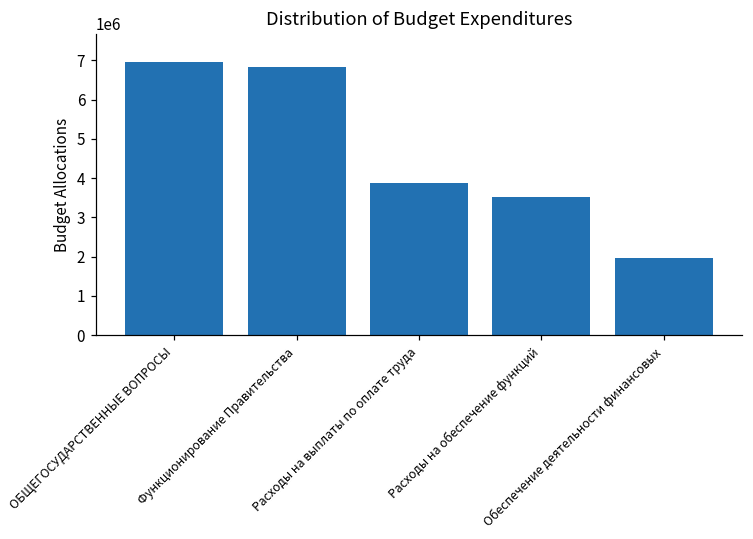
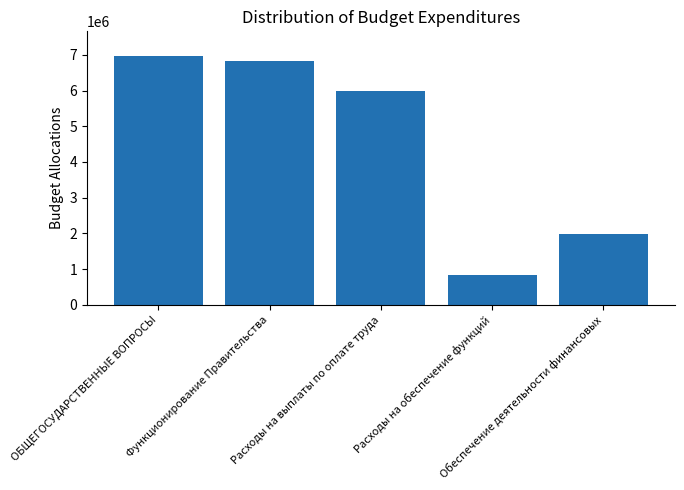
  {
    "ОБЩЕГОСУДАРСТВЕННЫЕ ВОПРОСЫ": 7000000,
    "Функционирование Правительства": 6800000,
-   "Расходы на выплаты по оплате труда": 3900000,
-   "Расходы на обеспечение функций": 3500000,
+   "Расходы на выплаты по оплате труда": 6000000,
+   "Расходы на обеспечение функций": 800000,
    "Обеспечение деятельности финансовых": 2000000
  }
